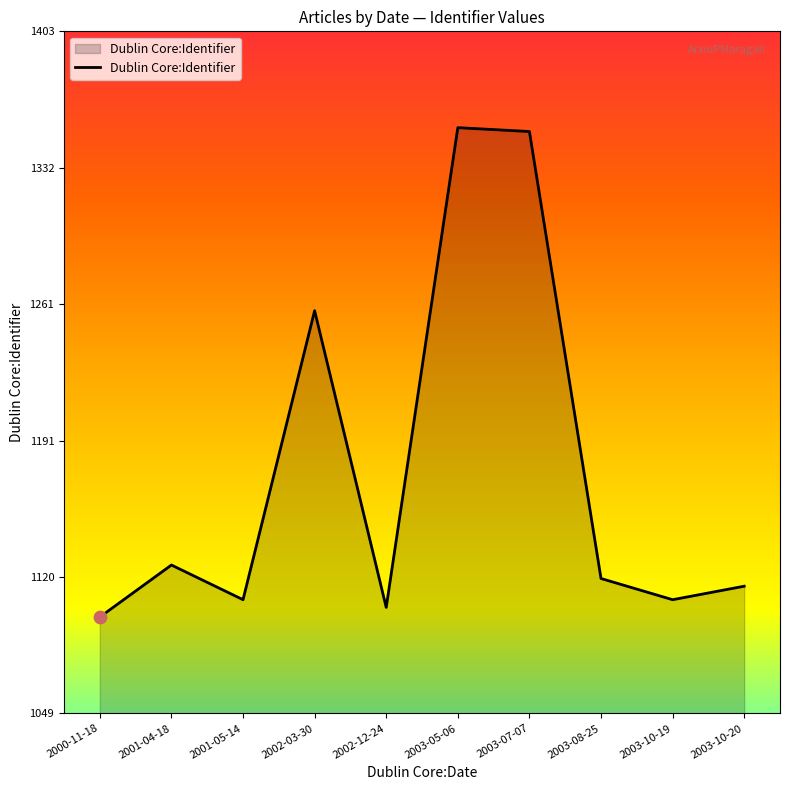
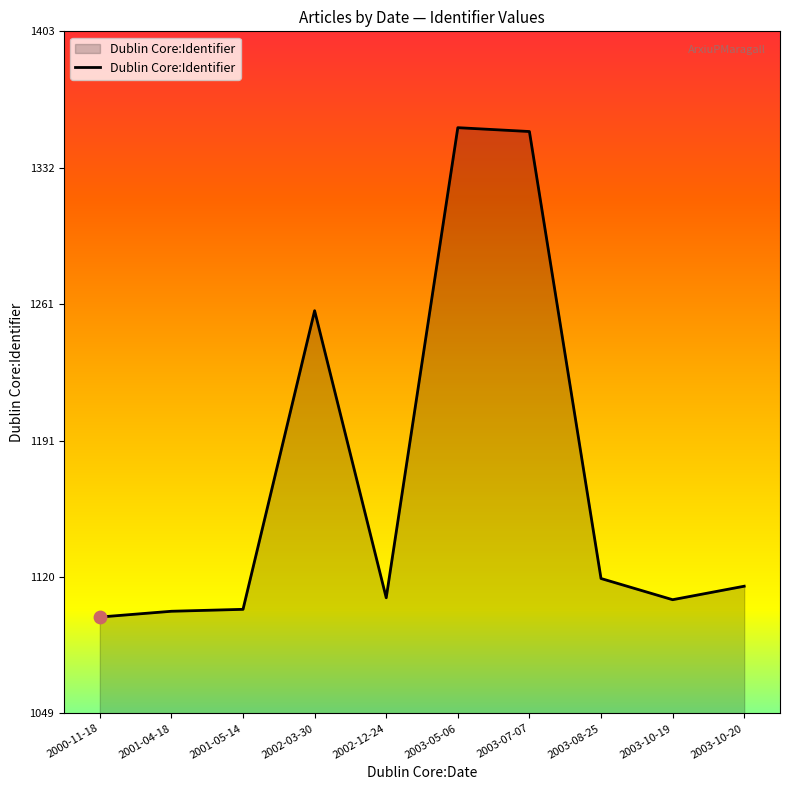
  {
    "Dublin Core:Identifier": {
-     "2001-04-18": 1126,
-     "2001-05-14": 1108,
+     "2001-04-18": 1102,
+     "2001-05-14": 1103,
      "2002-03-30": 1258,
-     "2002-12-24": 1104,
+     "2002-12-24": 1109,
      "2003-05-06": 1353,
      "2003-07-07": 1351,
      "2003-08-25": 1119,
      "2003-10-19": 1108,
      "2003-10-20": 1115
    }
  }
